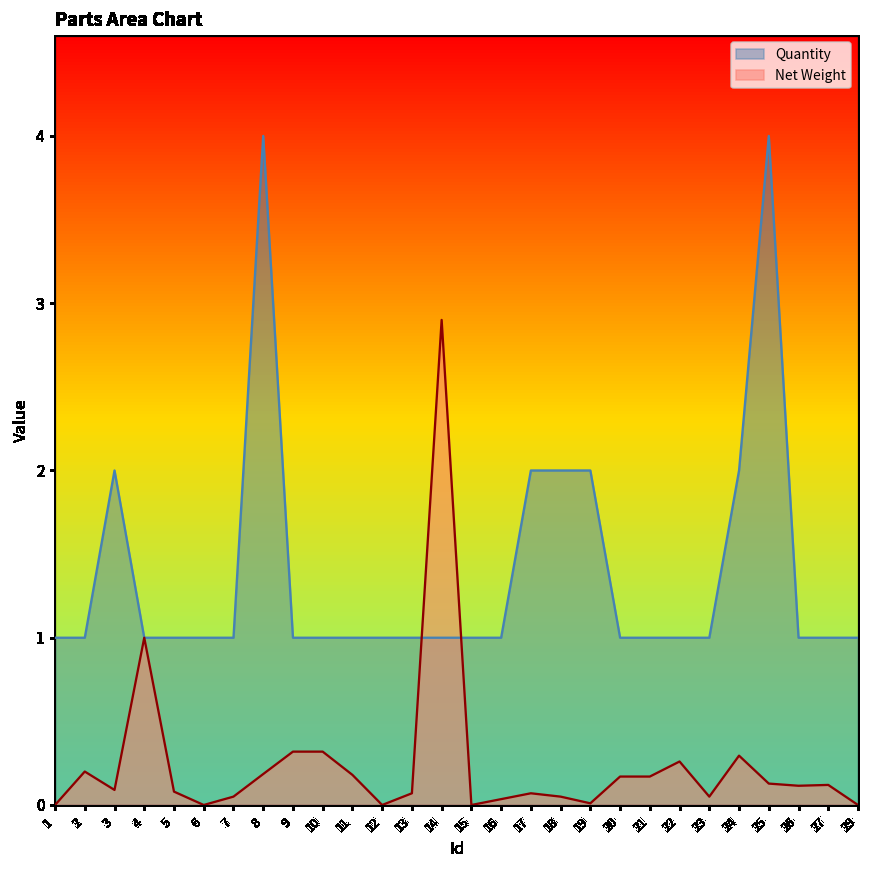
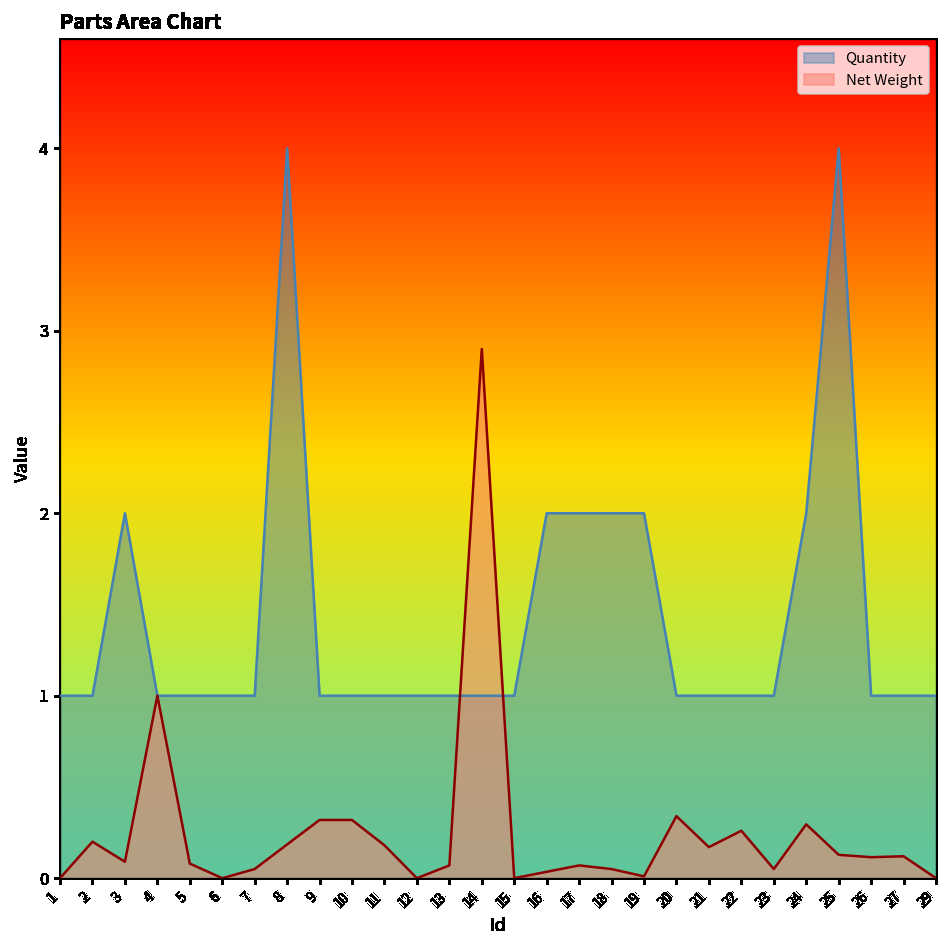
  {
    "Quantity": {
      "1": 1,
      "2": 1,
      "3": 2,
      "5": 1,
      "6": 1,
      "7": 1,
      "8": 4,
      "9": 1,
      "10": 1,
      "11": 1,
      "12": 1,
      "13": 1,
      "14": 1,
      "15": 1,
-     "16": 1,
+     "16": 2,
      "17": 2,
      "18": 2,
      "19": 2,
      "20": 1,
      "21": 1,
      "22": 1,
      "23": 1,
      "24": 2,
      "25": 4,
      "26": 1,
      "27": 1,
      "29": 1
    },
    "Net Weight": {
      "1": 0.00,
      "2": 0.20,
      "3": 0.09,
      "5": 0.08,
      "6": 0.00,
      "7": 0.05,
      "8": 0.19,
      "9": 0.32,
      "10": 0.32,
      "11": 0.18,
      "12": 0.00,
      "13": 0.07,
      "14": 2.90,
      "15": 0.00,
      "16": 0.04,
      "17": 0.07,
      "18": 0.05,
      "19": 0.01,
-     "20": 0.17,
+     "20": 0.34,
      "21": 0.17,
      "22": 0.26,
      "23": 0.05,
      "24": 0.30,
      "25": 0.13,
      "26": 0.12,
      "27": 0.12,
      "29": 0.00
    }
  }
